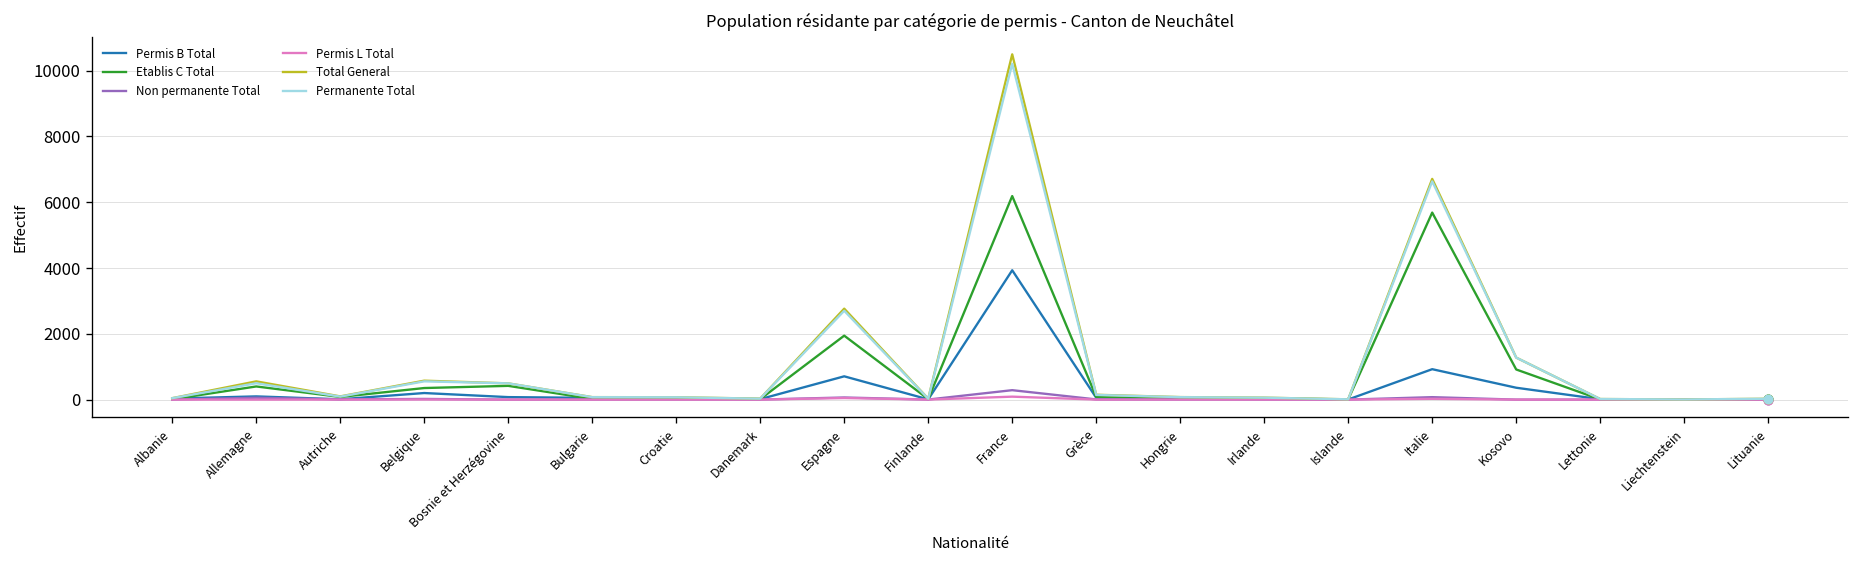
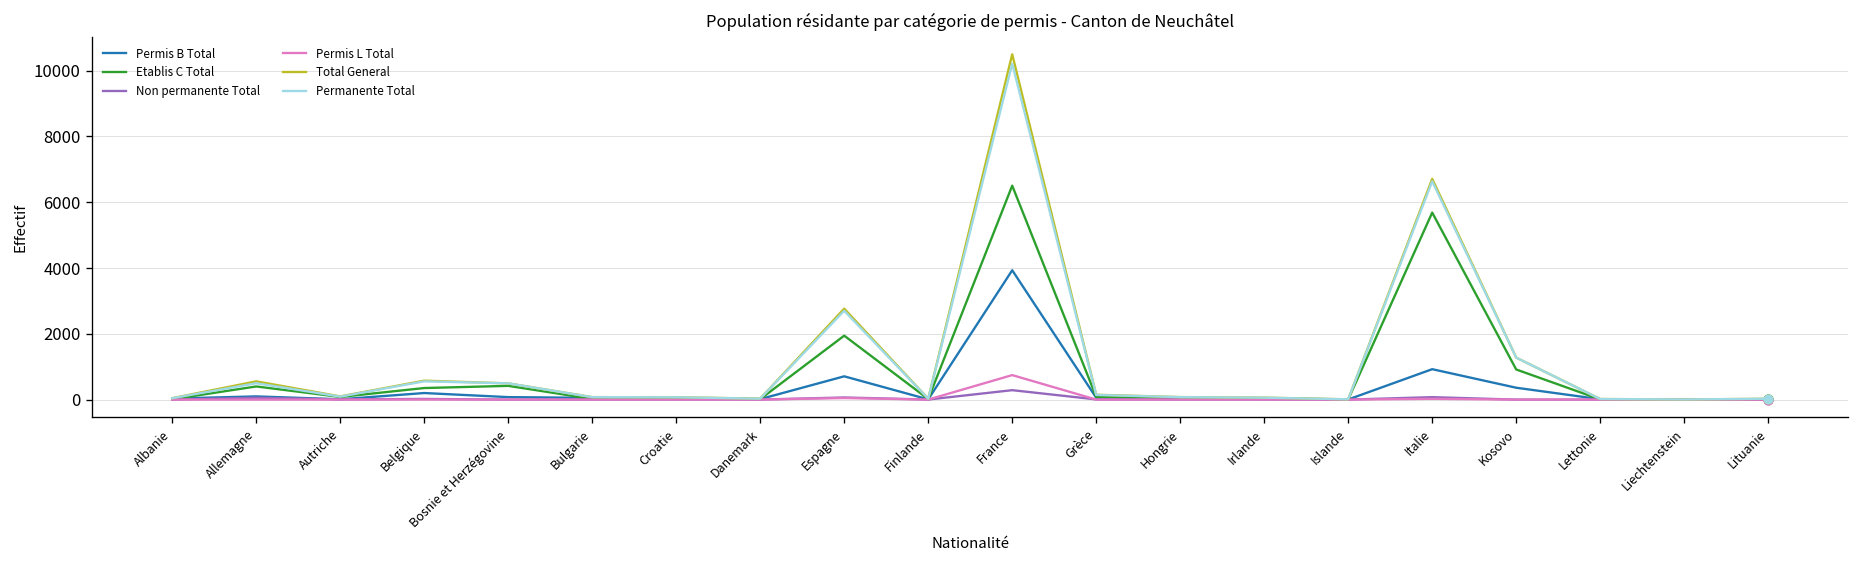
  {
    "Etablis C Total": {
      "Allemagne": 400,
      "Belgique": 400,
      "Espagne": 1900,
-     "France": 6200,
+     "France": 6500,
      "Italie": 5700,
      "Kosovo": 900
    },
    "Non permanente Total": {
      "France": 300
    },
    "Permis L Total": {
-     "France": 100
+     "France": 700
    },
    "Permanente Total": {
      "France": 10200
    }
  }
